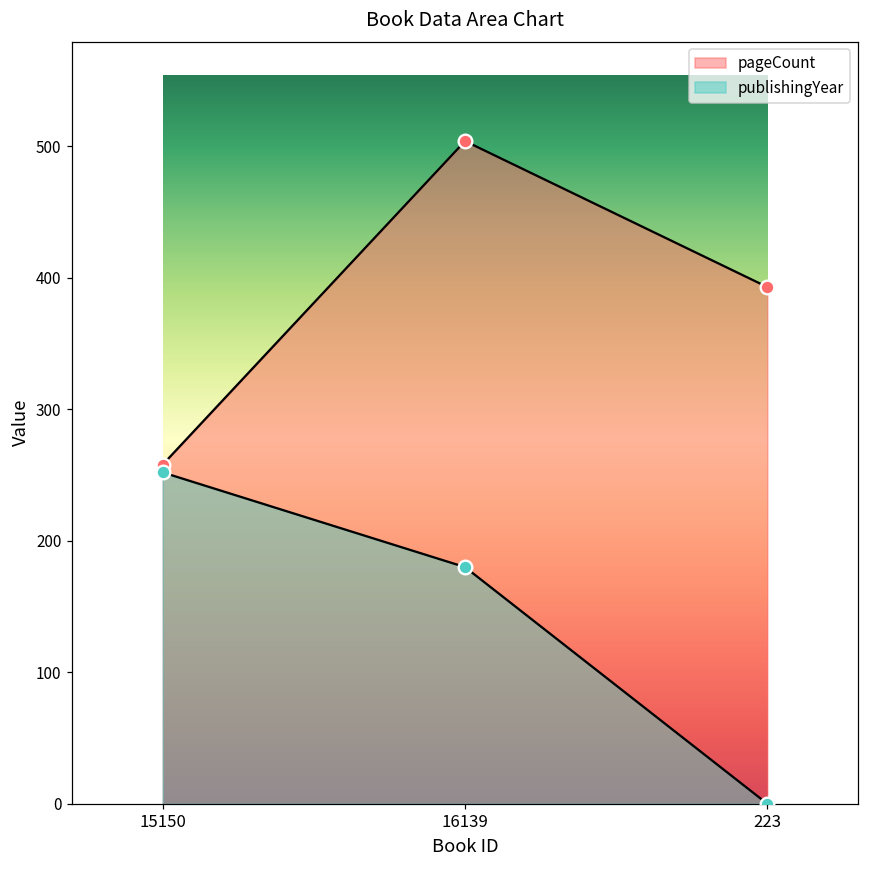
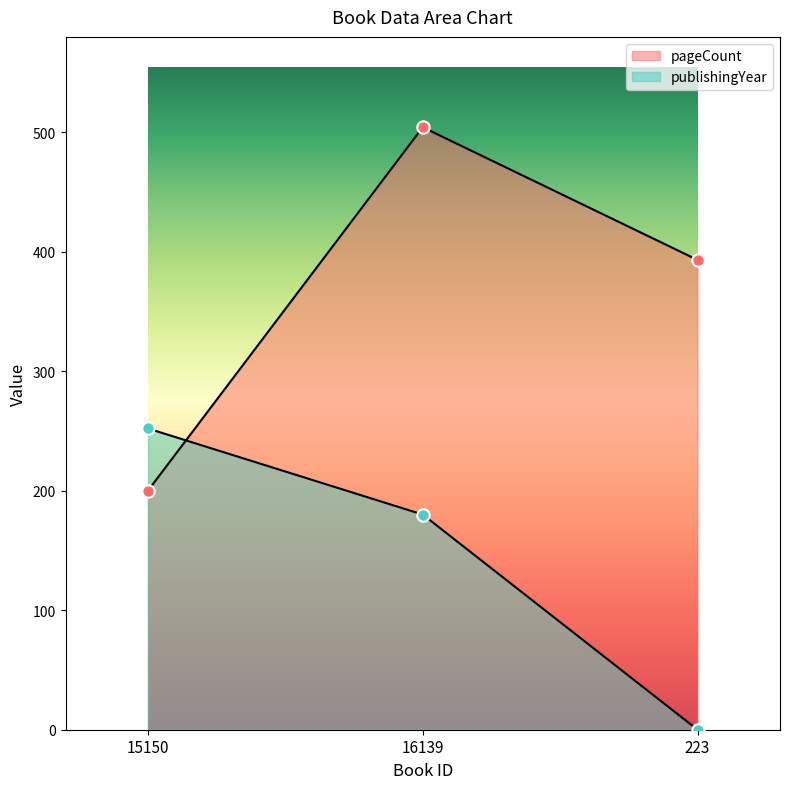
  {
    "pageCount": {
-     "15150": 258,
+     "15150": 200,
      "16139": 504,
      "223": 393
    },
    "publishingYear": {
      "15150": 252,
      "16139": 180,
      "223": 0
    }
  }
